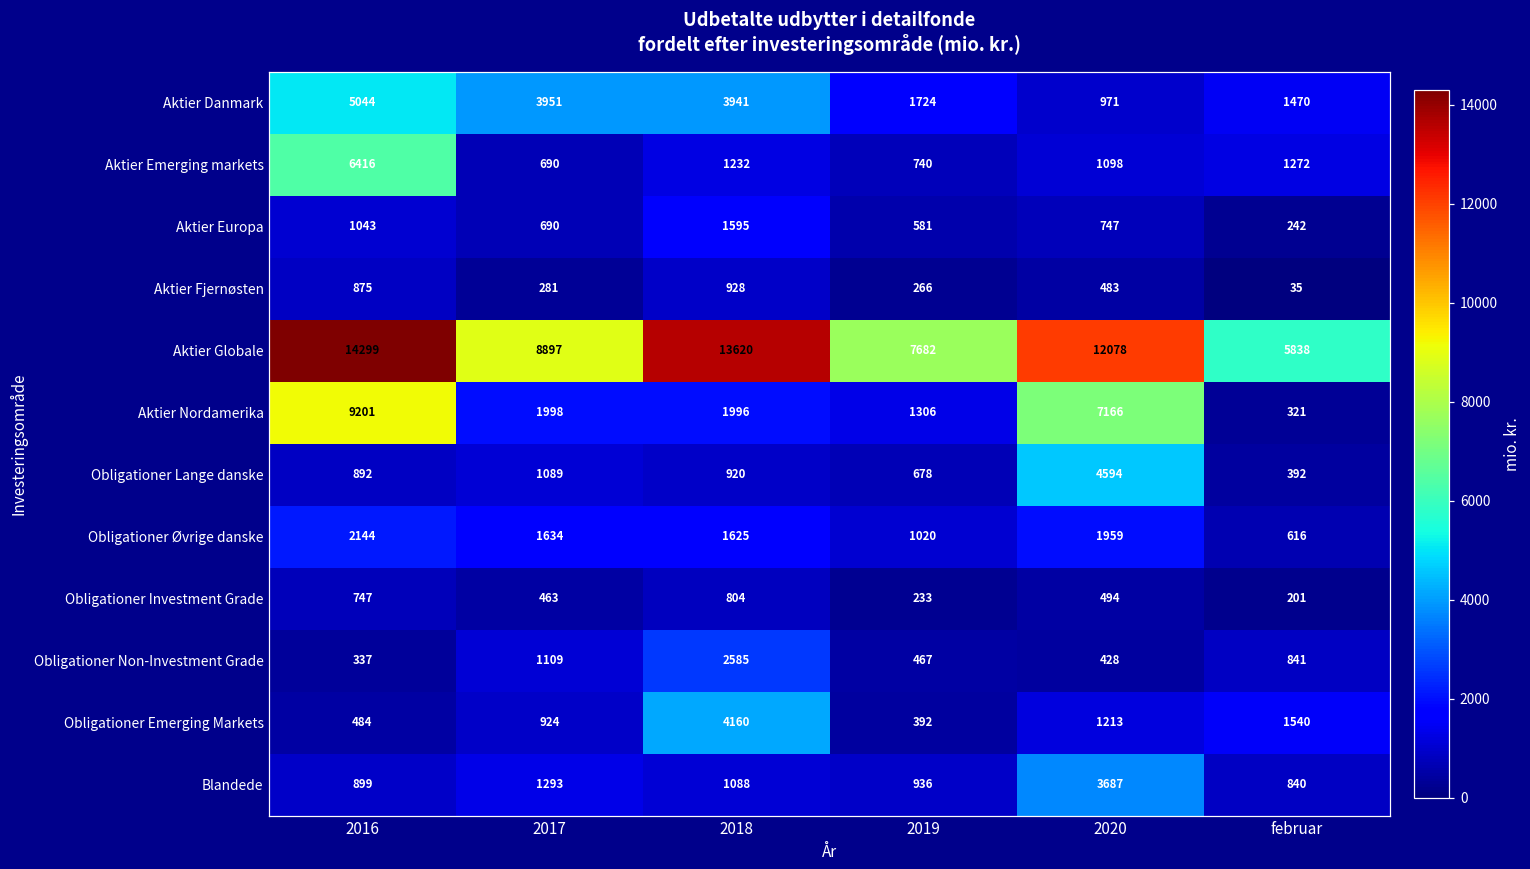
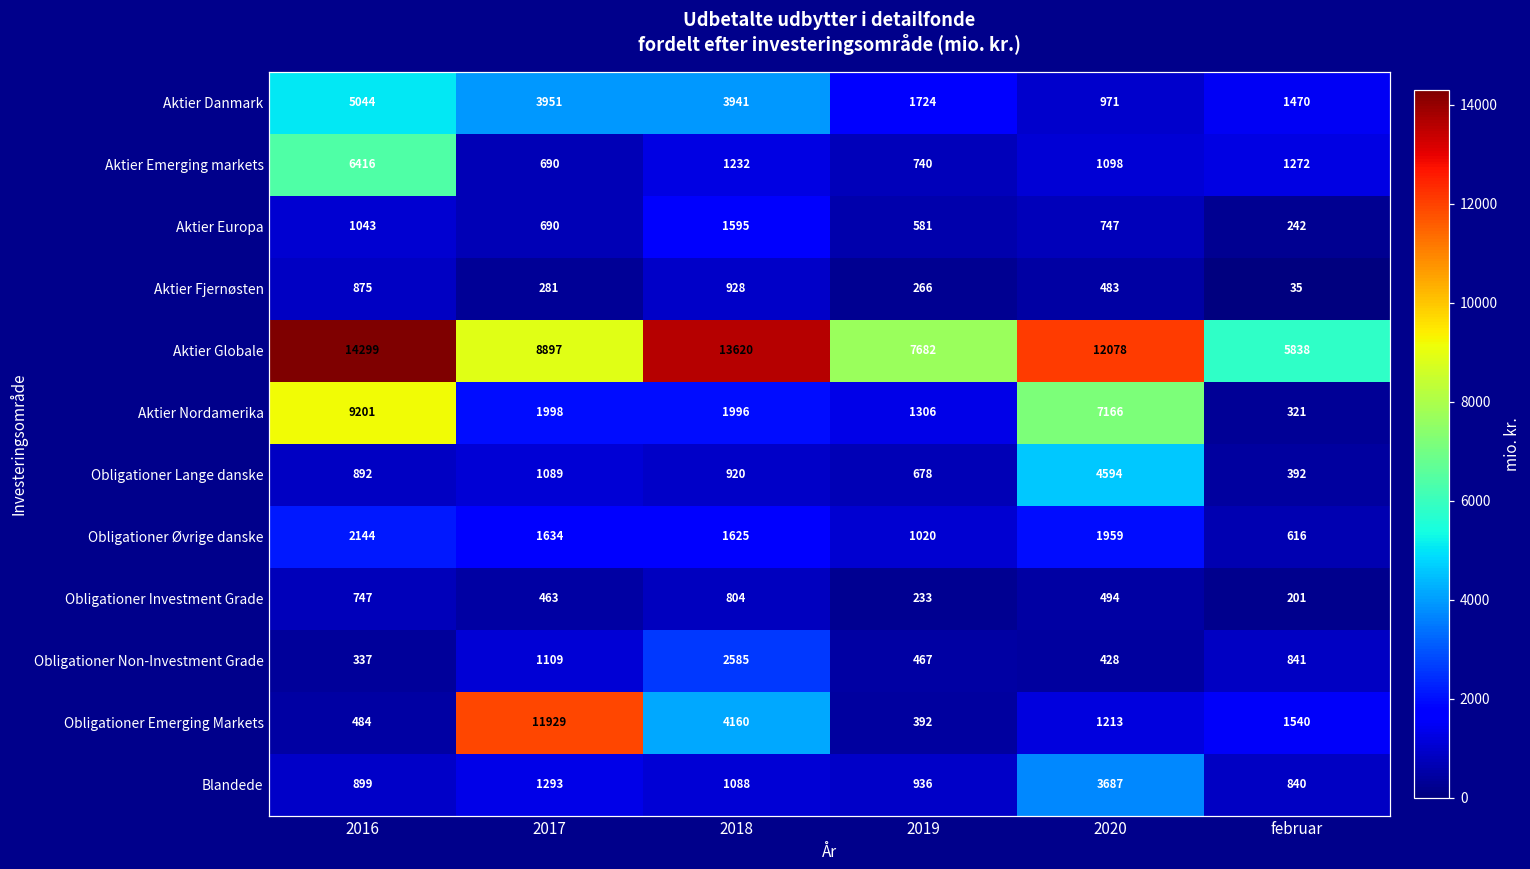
  {
    "Aktier Danmark": {
      "2016": 5044,
      "2017": 3951,
      "2018": 3941,
      "2019": 1724,
      "2020": 971,
      "februar": 1470
    },
    "Aktier Emerging markets": {
      "2016": 6416,
      "2017": 690,
      "2018": 1232,
      "2019": 740,
      "2020": 1098,
      "februar": 1272
    },
    "Aktier Europa": {
      "2016": 1043,
      "2017": 690,
      "2018": 1595,
      "2019": 581,
      "2020": 747,
      "februar": 242
    },
    "Aktier Fjernøsten": {
      "2016": 875,
      "2017": 281,
      "2018": 928,
      "2019": 266,
      "2020": 483,
      "februar": 35
    },
    "Aktier Globale": {
      "2016": 14299,
      "2017": 8897,
      "2018": 13620,
      "2019": 7682,
      "2020": 12078,
      "februar": 5838
    },
    "Aktier Nordamerika": {
      "2016": 9201,
      "2017": 1998,
      "2018": 1996,
      "2019": 1306,
      "2020": 7166,
      "februar": 321
    },
    "Obligationer Lange danske": {
      "2016": 892,
      "2017": 1089,
      "2018": 920,
      "2019": 678,
      "2020": 4594,
      "februar": 392
    },
    "Obligationer Øvrige danske": {
      "2016": 2144,
      "2017": 1634,
      "2018": 1625,
      "2019": 1020,
      "2020": 1959,
      "februar": 616
    },
    "Obligationer Investment Grade": {
      "2016": 747,
      "2017": 463,
      "2018": 804,
      "2019": 233,
      "2020": 494,
      "februar": 201
    },
    "Obligationer Non-Investment Grade": {
      "2016": 337,
      "2017": 1109,
      "2018": 2585,
      "2019": 467,
      "2020": 428,
      "februar": 841
    },
    "Obligationer Emerging Markets": {
      "2016": 484,
-     "2017": 924,
+     "2017": 11929,
      "2018": 4160,
      "2019": 392,
      "2020": 1213,
      "februar": 1540
    },
    "Blandede": {
      "2016": 899,
      "2017": 1293,
      "2018": 1088,
      "2019": 936,
      "2020": 3687,
      "februar": 840
    }
  }
